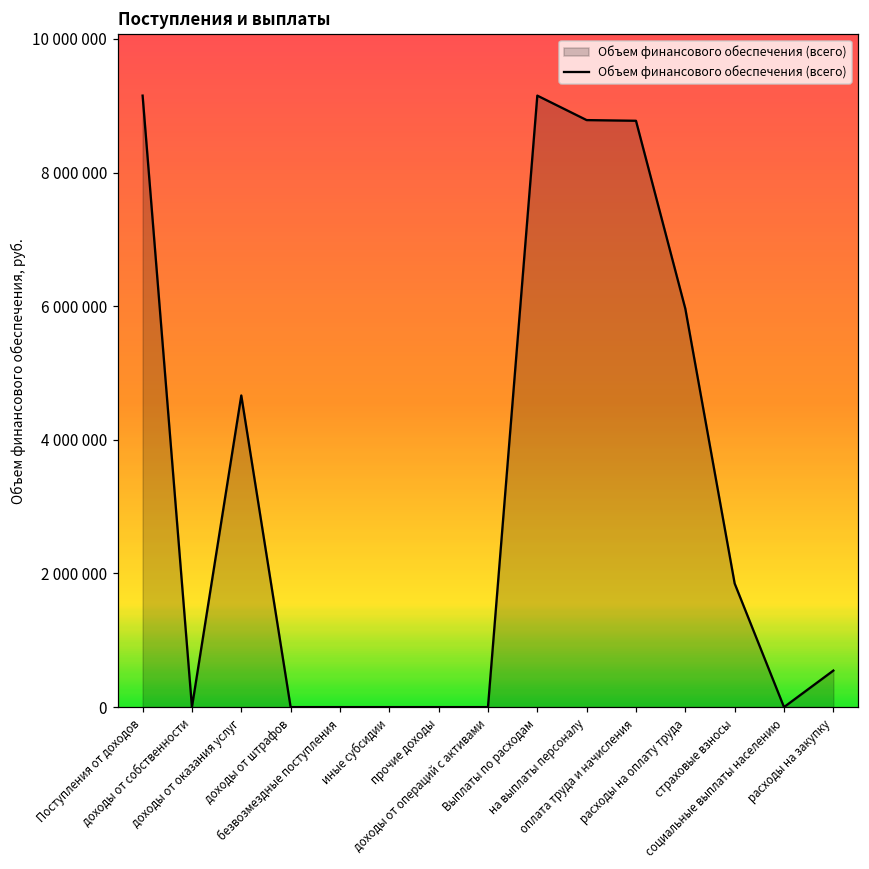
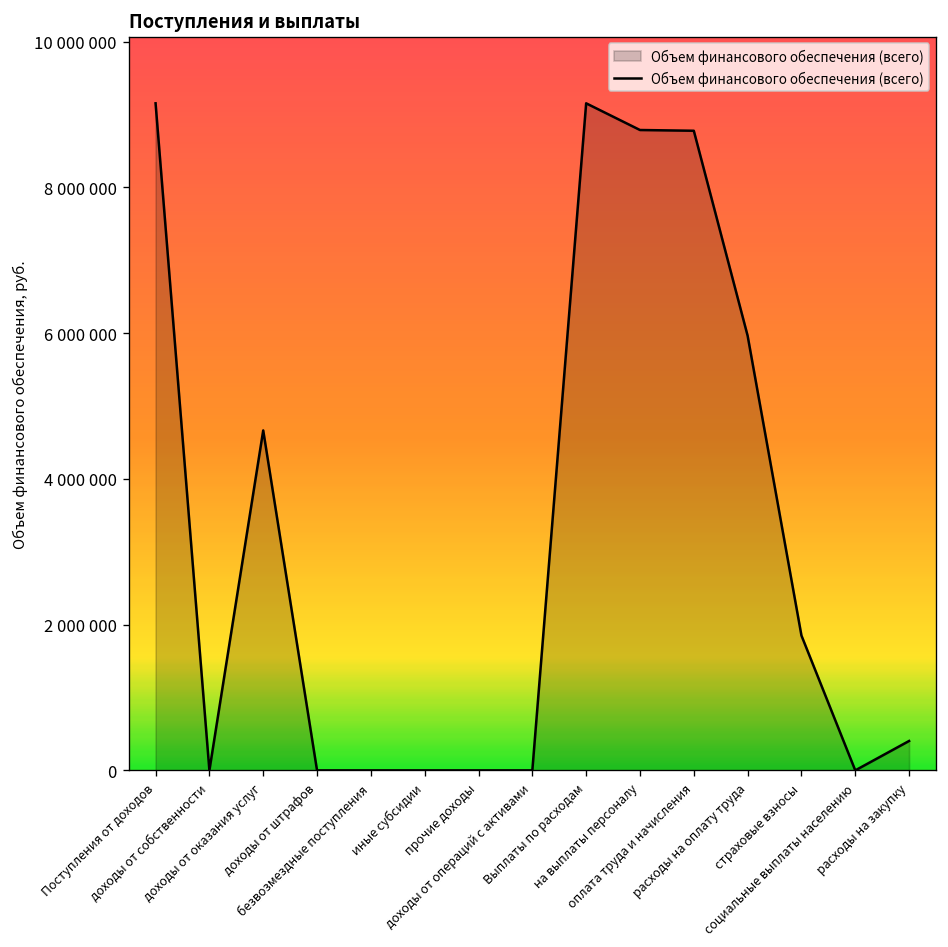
  {
    "Поступления от доходов": 9200000,
    "доходы от собственности": 0,
    "доходы от оказания услуг": 4700000,
    "доходы от штрафов": 0,
    "безвозмездные поступления": 0,
    "иные субсидии": 0,
    "прочие доходы": 0,
    "доходы от операций с активами": 0,
    "Выплаты по расходам": 9200000,
    "на выплаты персоналу": 8800000,
    "оплата труда и начисления": 8800000,
    "расходы на оплату труда": 6000000,
    "страховые взносы": 1900000,
    "социальные выплаты населению": 0,
-   "расходы на закупку": 500000
+   "расходы на закупку": 400000
  }
